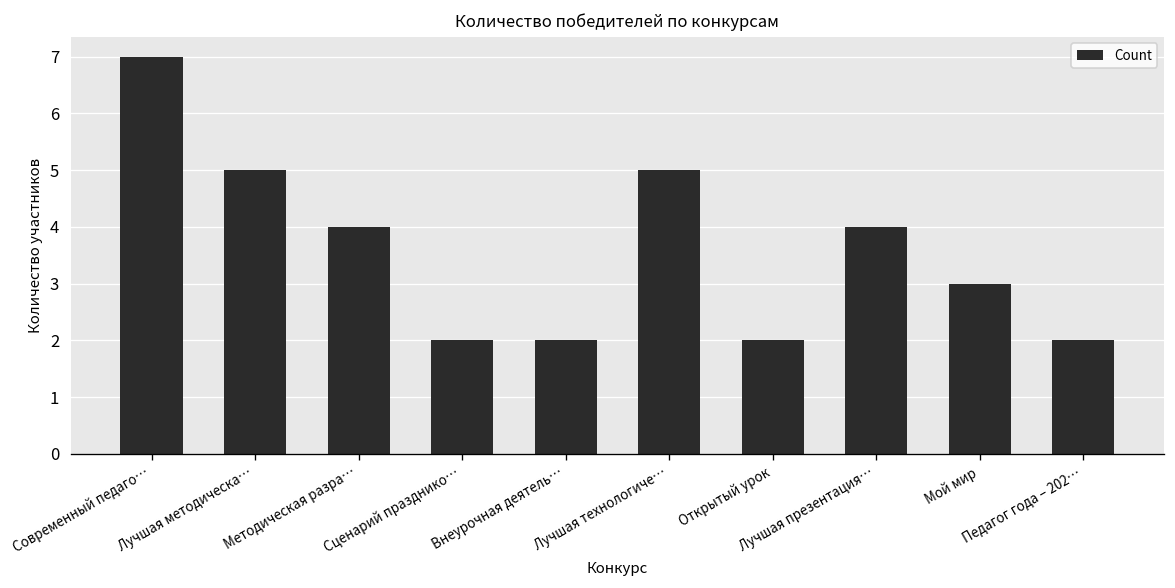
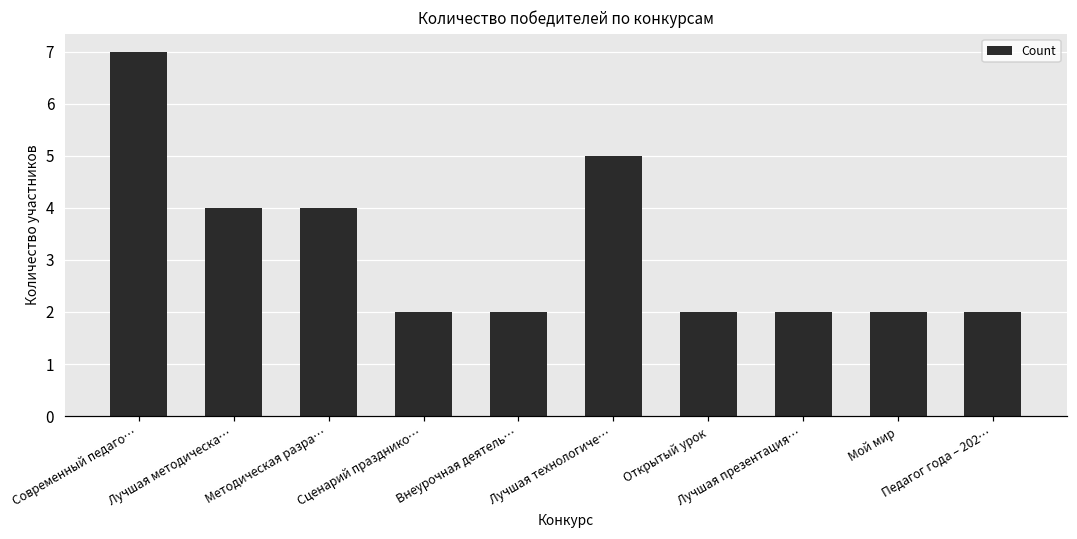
  {
    "Современный педаго…": 7,
-   "Лучшая методическа…": 5,
+   "Лучшая методическа…": 4,
    "Методическая разра…": 4,
    "Сценарий празднико…": 2,
    "Внеурочная деятель…": 2,
    "Лучшая технологиче…": 5,
    "Открытый урок": 2,
-   "Лучшая презентация…": 4,
-   "Мой мир": 3,
+   "Лучшая презентация…": 2,
+   "Мой мир": 2,
    "Педагог года – 202…": 2
  }
